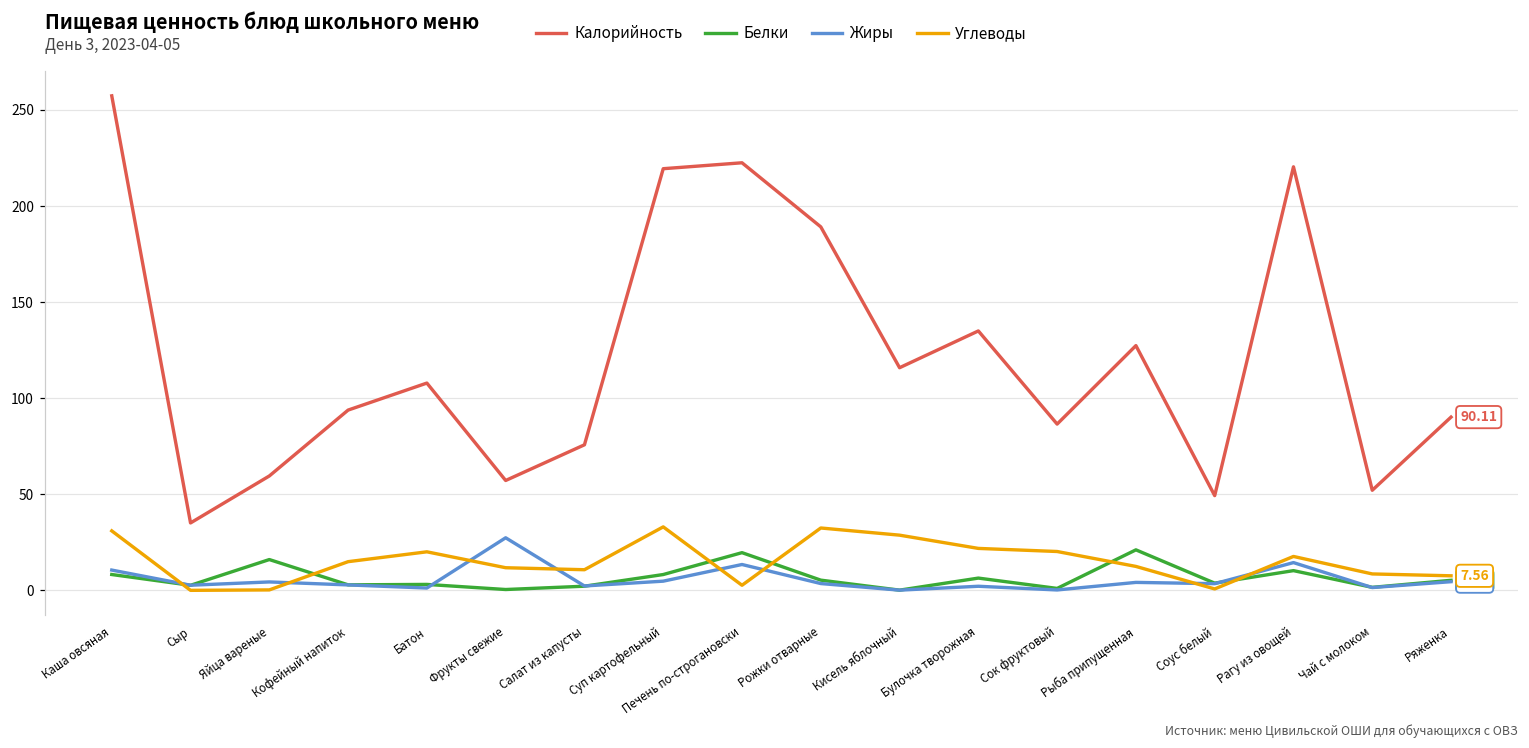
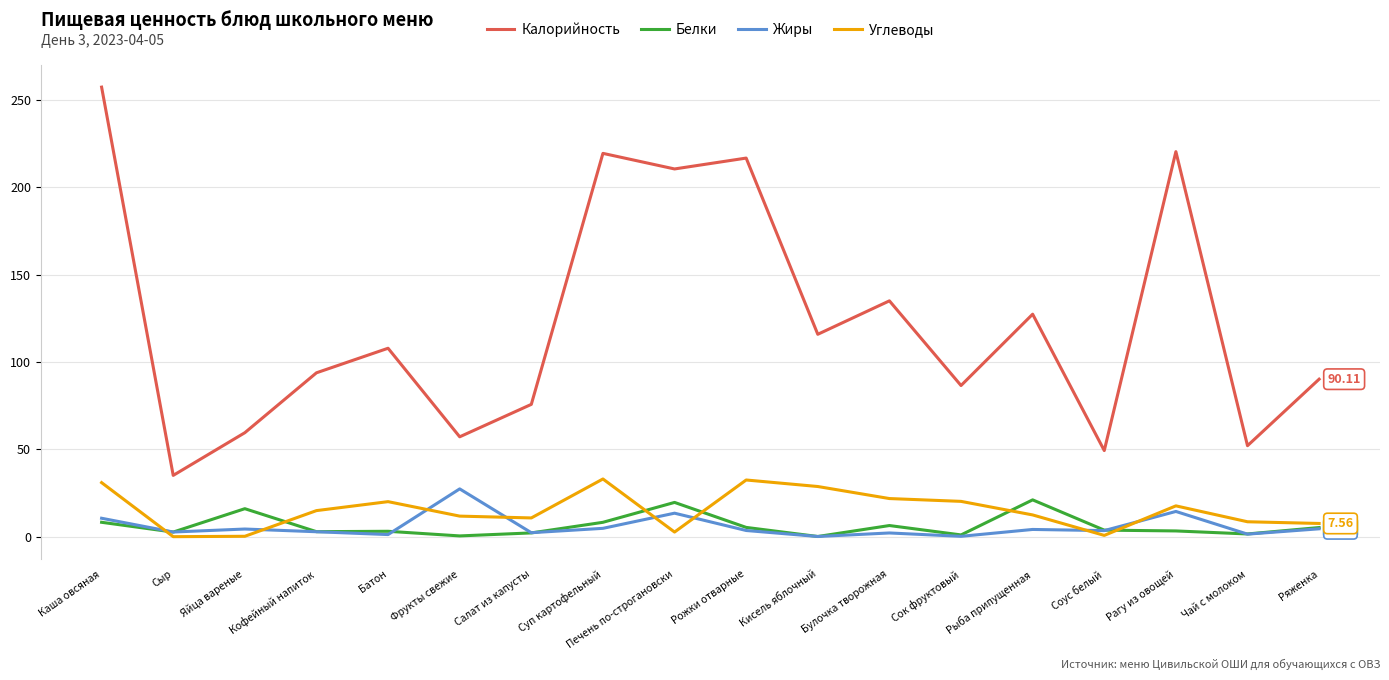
  {
    "Калорийность": {
      "Каша овсяная": 257,
      "Сыр": 35,
      "Яйца вареные": 59,
      "Кофейный напиток": 94,
      "Батон": 108,
      "Фрукты свежие": 57,
      "Салат из капусты": 76,
      "Суп картофельный": 219,
-     "Печень по-строгановски": 222,
-     "Рожки отварные": 189,
+     "Печень по-строгановски": 210,
+     "Рожки отварные": 217,
      "Кисель яблочный": 116,
      "Булочка творожная": 135,
      "Сок фруктовый": 86,
      "Рыба припущенная": 127,
      "Соус белый": 49,
      "Рагу из овощей": 220,
      "Чай с молоком": 52
    },
    "Белки": {
      "Каша овсяная": 8,
      "Яйца вареные": 16,
      "Батон": 3,
      "Фрукты свежие": 0,
      "Суп картофельный": 8,
      "Печень по-строгановски": 20,
      "Рожки отварные": 5,
      "Булочка творожная": 6,
      "Рыба припущенная": 21,
-     "Рагу из овощей": 10
+     "Рагу из овощей": 3
    },
    "Жиры": {
      "Каша овсяная": 11,
      "Яйца вареные": 4,
      "Батон": 1,
      "Фрукты свежие": 27,
      "Суп картофельный": 5,
      "Печень по-строгановски": 13,
      "Рожки отварные": 4,
      "Булочка творожная": 2,
      "Рыба припущенная": 4,
      "Рагу из овощей": 14
    },
    "Углеводы": {
      "Каша овсяная": 31,
      "Сыр": 0,
      "Яйца вареные": 0,
      "Кофейный напиток": 15,
      "Батон": 20,
      "Фрукты свежие": 12,
      "Салат из капусты": 11,
      "Суп картофельный": 33,
      "Печень по-строгановски": 3,
      "Рожки отварные": 32,
      "Кисель яблочный": 29,
      "Булочка творожная": 22,
      "Сок фруктовый": 20,
      "Рыба припущенная": 12,
      "Соус белый": 1,
      "Рагу из овощей": 18,
      "Чай с молоком": 9
    }
  }
